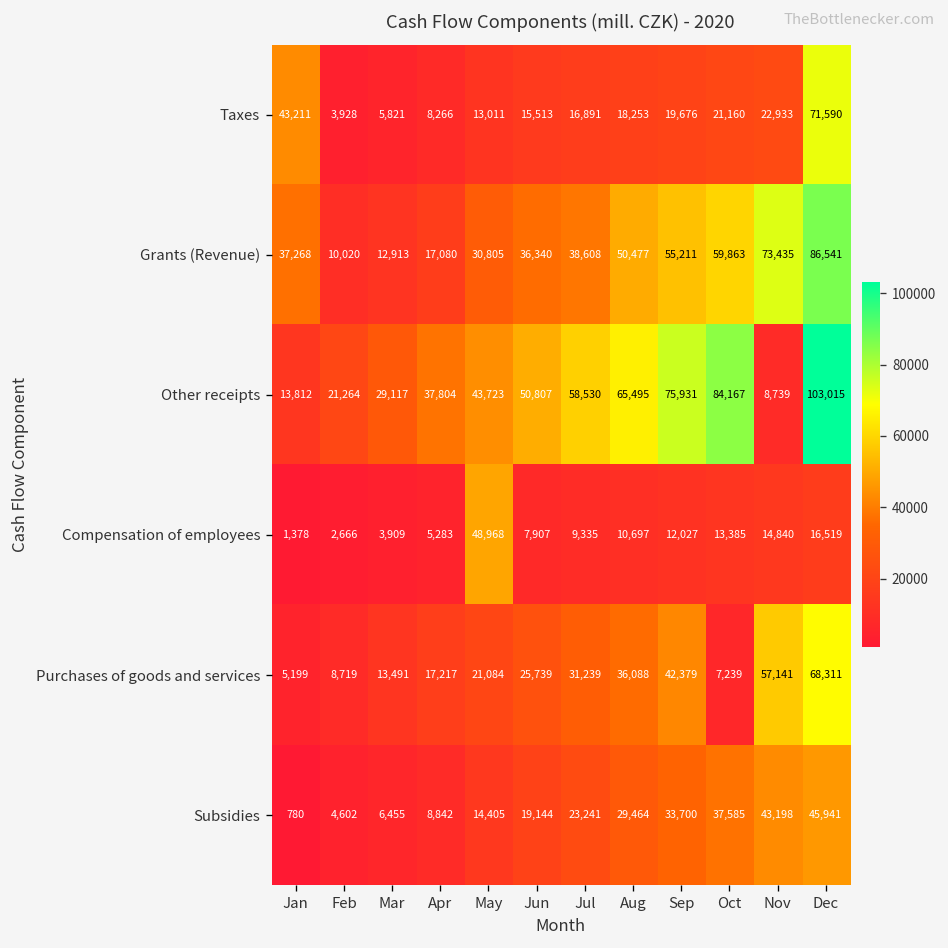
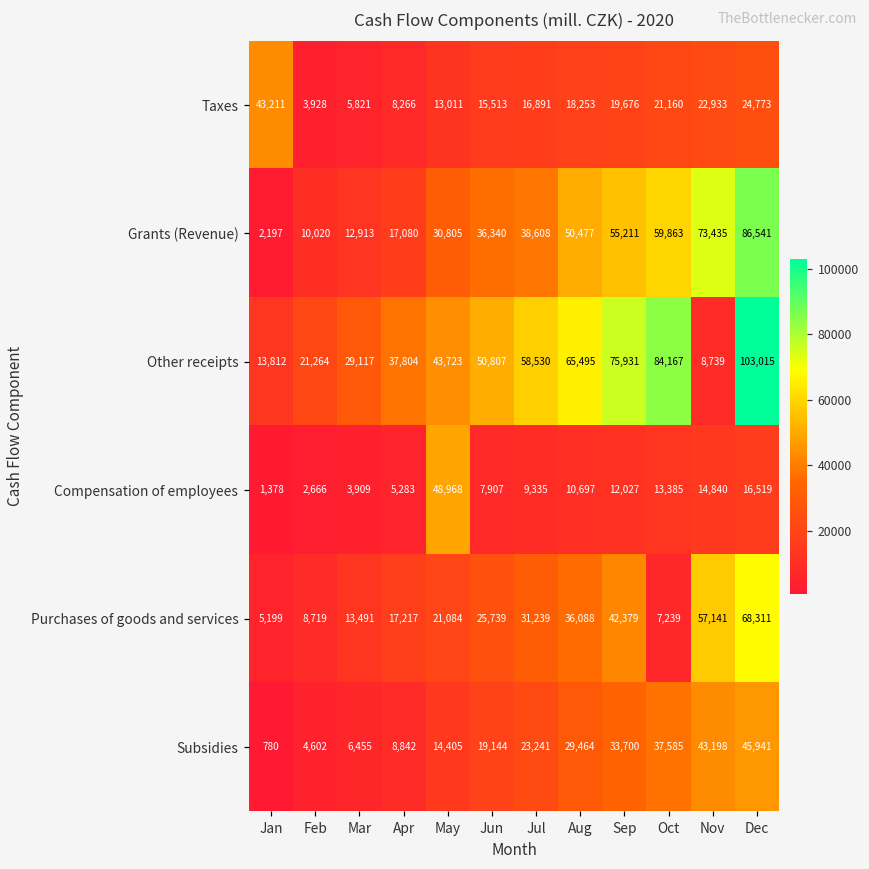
  {
    "Taxes": {
      "Jan": "43,211",
      "Feb": "3,928",
      "Mar": "5,821",
      "Apr": "8,266",
      "May": "13,011",
      "Jun": "15,513",
      "Jul": "16,891",
      "Aug": "18,253",
      "Sep": "19,676",
      "Oct": "21,160",
      "Nov": "22,933",
-     "Dec": "71,590"
+     "Dec": "24,773"
    },
    "Grants (Revenue)": {
-     "Jan": "37,268",
+     "Jan": "2,197",
      "Feb": "10,020",
      "Mar": "12,913",
      "Apr": "17,080",
      "May": "30,805",
      "Jun": "36,340",
      "Jul": "38,608",
      "Aug": "50,477",
      "Sep": "55,211",
      "Oct": "59,863",
      "Nov": "73,435",
      "Dec": "86,541"
    },
    "Other receipts": {
      "Jan": "13,812",
      "Feb": "21,264",
      "Mar": "29,117",
      "Apr": "37,804",
      "May": "43,723",
      "Jun": "50,807",
      "Jul": "58,530",
      "Aug": "65,495",
      "Sep": "75,931",
      "Oct": "84,167",
      "Nov": "8,739",
      "Dec": "103,015"
    },
    "Compensation of employees": {
      "Jan": "1,378",
      "Feb": "2,666",
      "Mar": "3,909",
      "Apr": "5,283",
      "May": "48,968",
      "Jun": "7,907",
      "Jul": "9,335",
      "Aug": "10,697",
      "Sep": "12,027",
      "Oct": "13,385",
      "Nov": "14,840",
      "Dec": "16,519"
    },
    "Purchases of goods and services": {
      "Jan": "5,199",
      "Feb": "8,719",
      "Mar": "13,491",
      "Apr": "17,217",
      "May": "21,084",
      "Jun": "25,739",
      "Jul": "31,239",
      "Aug": "36,088",
      "Sep": "42,379",
      "Oct": "7,239",
      "Nov": "57,141",
      "Dec": "68,311"
    },
    "Subsidies": {
      "Jan": "780",
      "Feb": "4,602",
      "Mar": "6,455",
      "Apr": "8,842",
      "May": "14,405",
      "Jun": "19,144",
      "Jul": "23,241",
      "Aug": "29,464",
      "Sep": "33,700",
      "Oct": "37,585",
      "Nov": "43,198",
      "Dec": "45,941"
    }
  }
